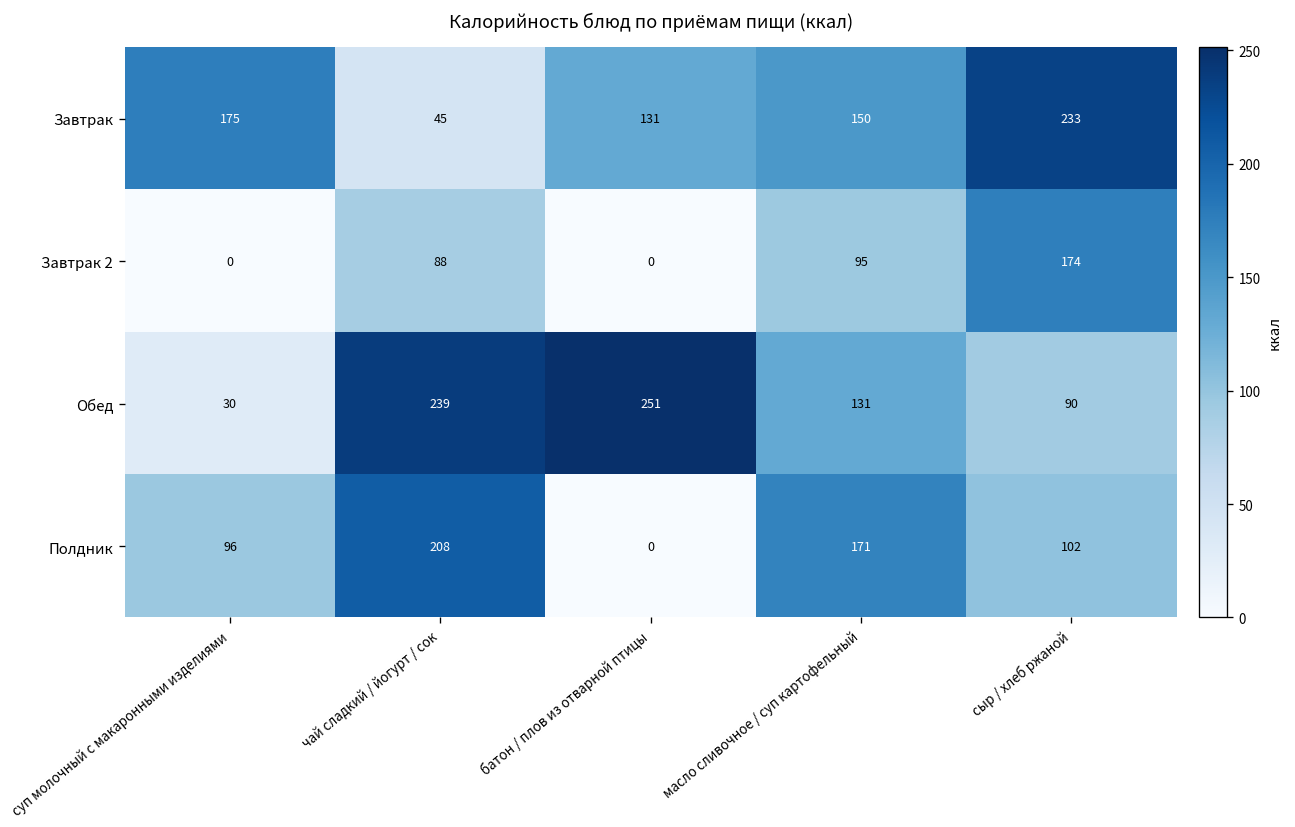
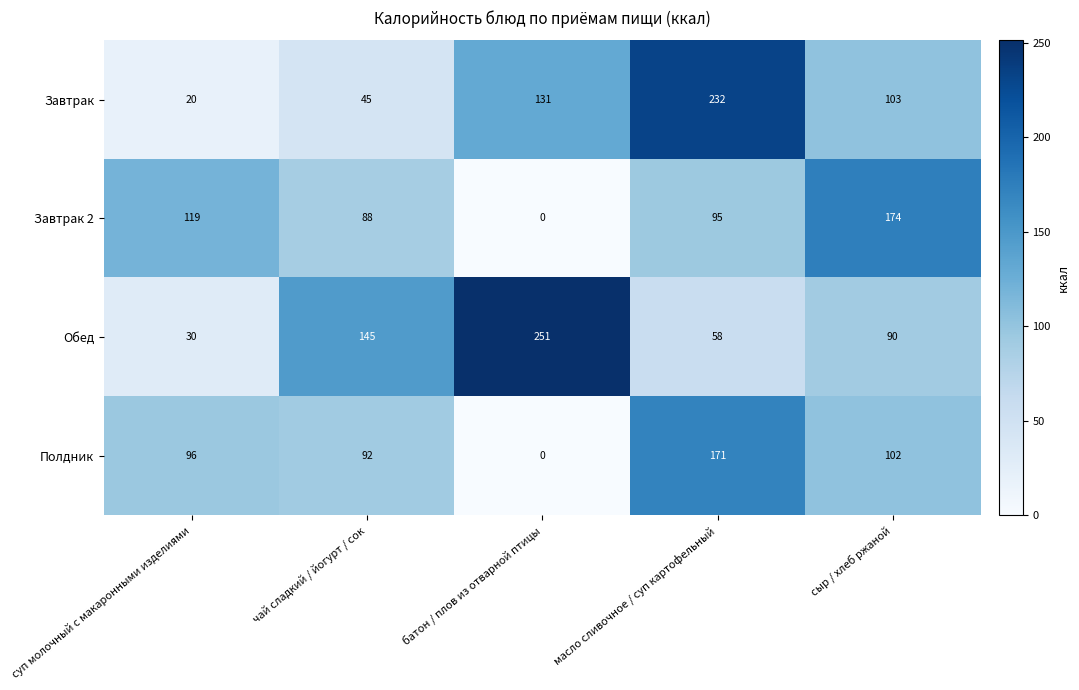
  {
    "Завтрак": {
-     "суп молочный с макаронными изделиями": 175,
+     "суп молочный с макаронными изделиями": 20,
      "чай сладкий / йогурт / сок": 45,
      "батон / плов из отварной птицы": 131,
-     "масло сливочное / суп картофельный": 150,
-     "сыр / хлеб ржаной": 233
+     "масло сливочное / суп картофельный": 232,
+     "сыр / хлеб ржаной": 103
    },
    "Завтрак 2": {
-     "суп молочный с макаронными изделиями": 0,
+     "суп молочный с макаронными изделиями": 119,
      "чай сладкий / йогурт / сок": 88,
      "батон / плов из отварной птицы": 0,
      "масло сливочное / суп картофельный": 95,
      "сыр / хлеб ржаной": 174
    },
    "Обед": {
      "суп молочный с макаронными изделиями": 30,
-     "чай сладкий / йогурт / сок": 239,
+     "чай сладкий / йогурт / сок": 145,
      "батон / плов из отварной птицы": 251,
-     "масло сливочное / суп картофельный": 131,
+     "масло сливочное / суп картофельный": 58,
      "сыр / хлеб ржаной": 90
    },
    "Полдник": {
      "суп молочный с макаронными изделиями": 96,
-     "чай сладкий / йогурт / сок": 208,
+     "чай сладкий / йогурт / сок": 92,
      "батон / плов из отварной птицы": 0,
      "масло сливочное / суп картофельный": 171,
      "сыр / хлеб ржаной": 102
    }
  }
